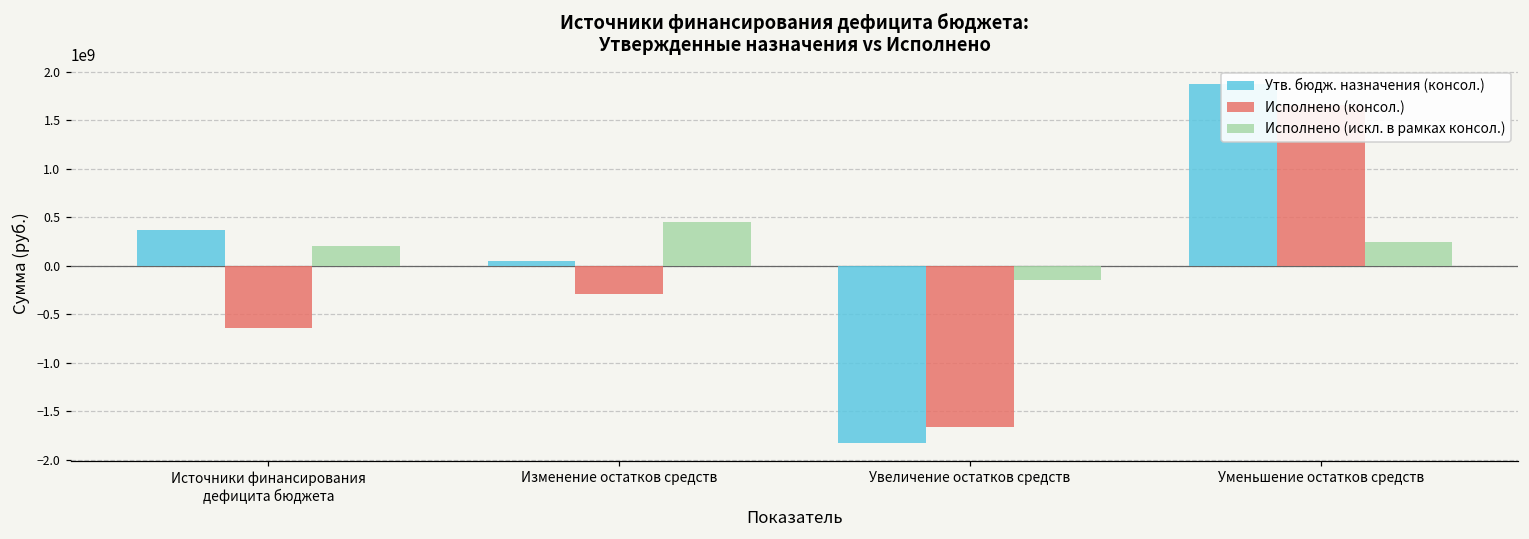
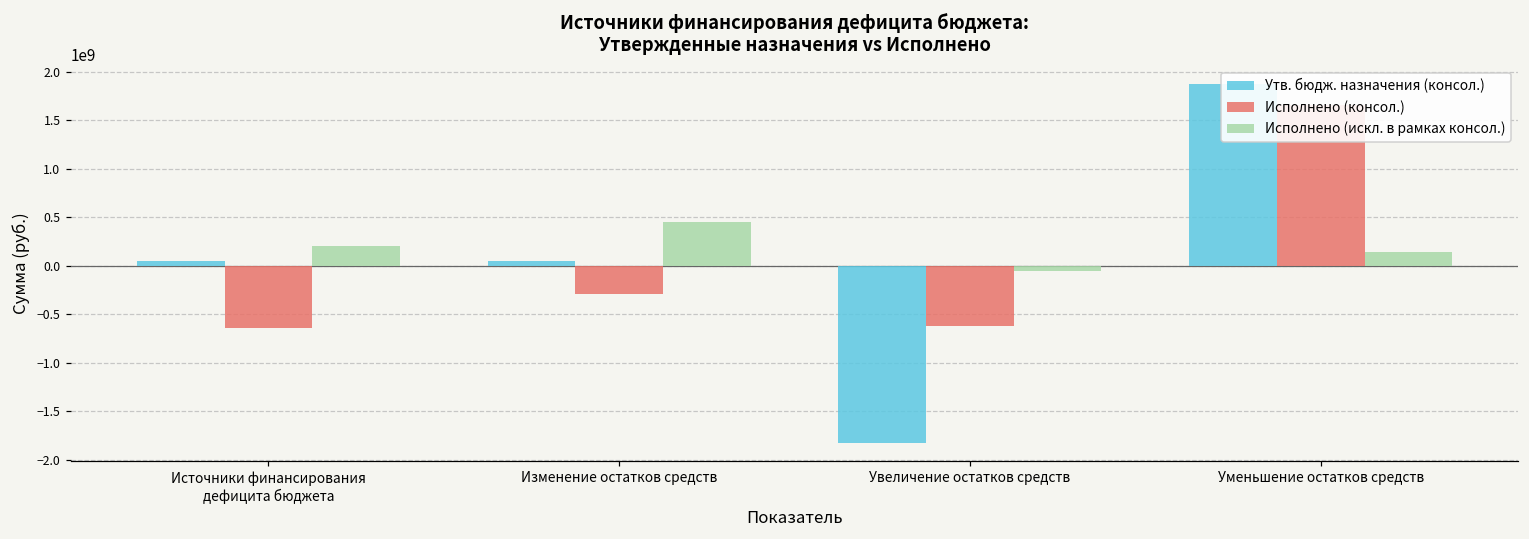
  {
    "Утв. бюдж. назначения (консол.)": {
-     "Источники финансирования дефицита бюджета": 400000000,
+     "Источники финансирования дефицита бюджета": 100000000,
      "Изменение остатков средств": 100000000,
      "Увеличение остатков средств": -1800000000
    },
    "Исполнено (консол.)": {
      "Источники финансирования дефицита бюджета": -600000000,
      "Изменение остатков средств": -300000000,
-     "Увеличение остатков средств": -1700000000
+     "Увеличение остатков средств": -600000000
    },
    "Исполнено (искл. в рамках консол.)": {
      "Источники финансирования дефицита бюджета": 200000000,
      "Изменение остатков средств": 500000000,
-     "Увеличение остатков средств": -100000000,
-     "Уменьшение остатков средств": 200000000
+     "Увеличение остатков средств": 0,
+     "Уменьшение остатков средств": 100000000
    }
  }
